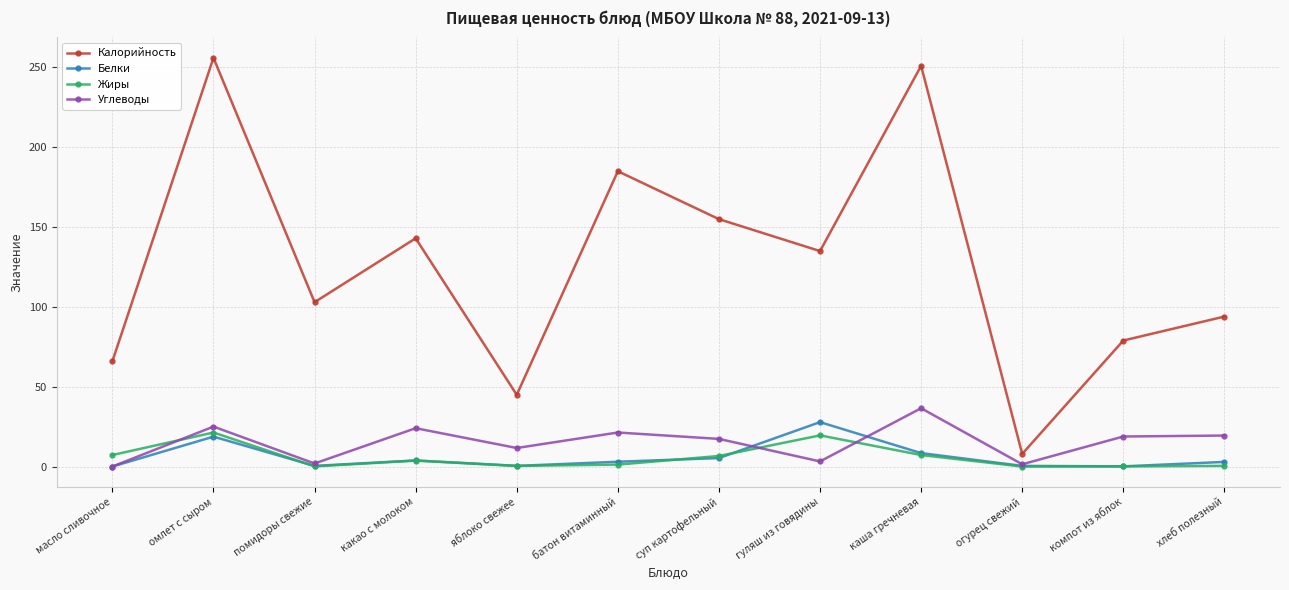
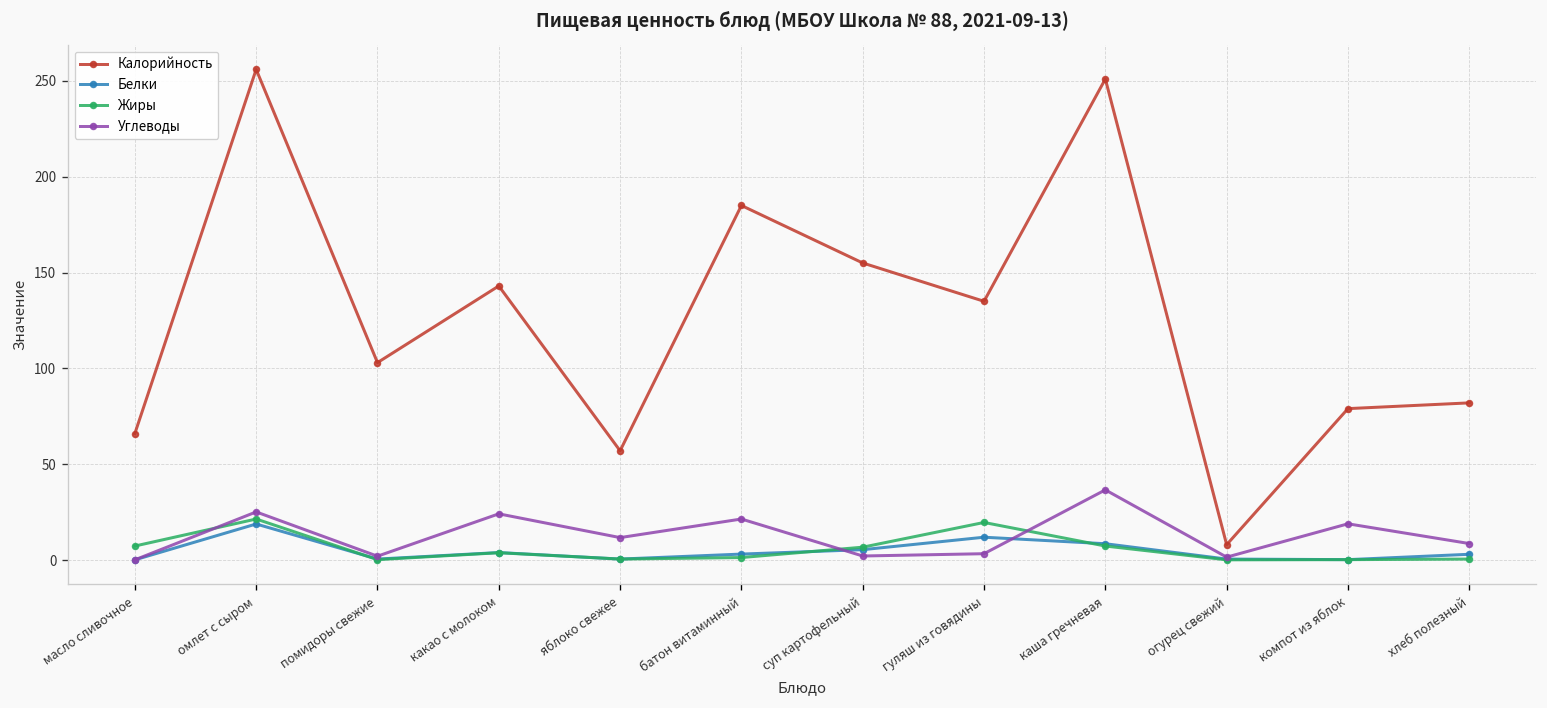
  {
    "Калорийность": {
      "масло сливочное": 66,
      "омлет с сыром": 256,
      "помидоры свежие": 103,
      "какао с молоком": 143,
-     "яблоко свежее": 45,
+     "яблоко свежее": 57,
      "батон витаминный": 185,
      "суп картофельный": 155,
      "гуляш из говядины": 135,
      "каша гречневая": 251,
      "огурец свежий": 8,
      "компот из яблок": 79,
-     "хлеб полезный": 94
+     "хлеб полезный": 82
    },
    "Белки": {
      "омлет с сыром": 19,
      "батон витаминный": 3,
-     "гуляш из говядины": 28,
+     "гуляш из говядины": 12,
      "хлеб полезный": 3
    },
    "Жиры": {
      "масло сливочное": 7,
      "омлет с сыром": 21,
      "батон витаминный": 1,
      "гуляш из говядины": 20,
      "хлеб полезный": 1
    },
    "Углеводы": {
      "омлет с сыром": 25,
      "какао с молоком": 24,
      "яблоко свежее": 12,
      "батон витаминный": 21,
-     "суп картофельный": 17,
+     "суп картофельный": 2,
      "гуляш из говядины": 3,
      "каша гречневая": 37,
      "компот из яблок": 19,
-     "хлеб полезный": 20
+     "хлеб полезный": 9
    }
  }
